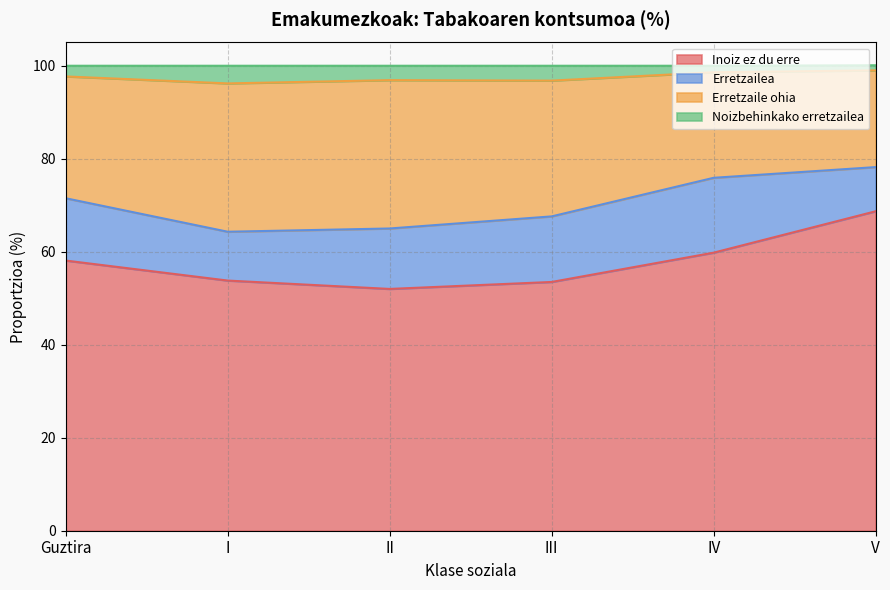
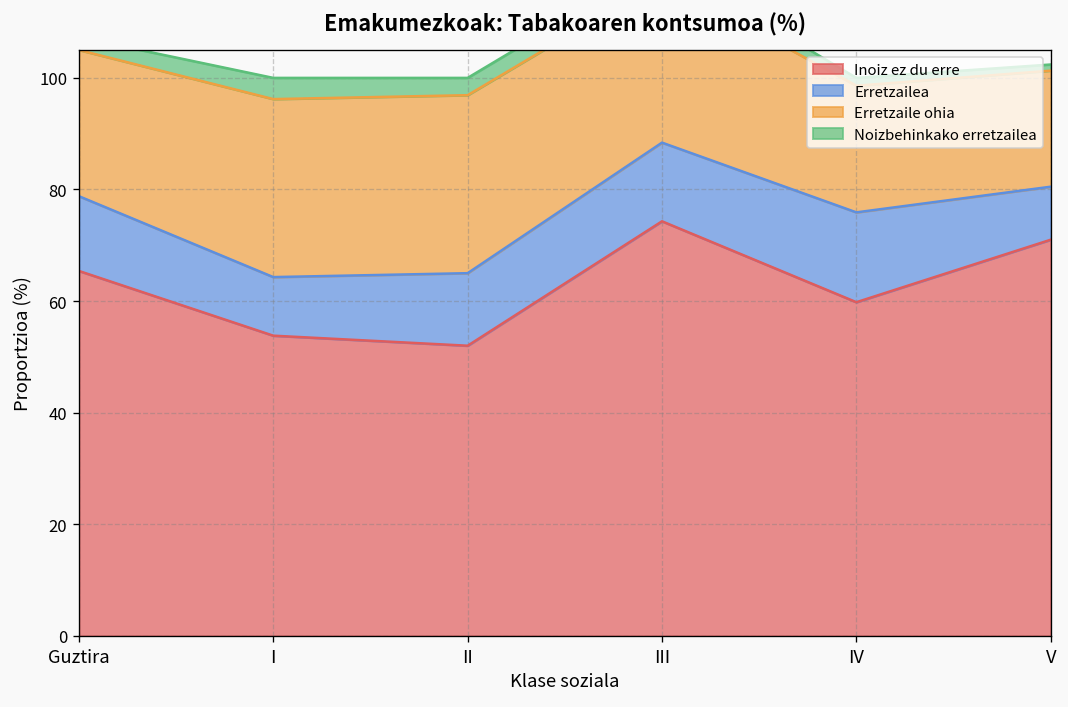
  {
    "Inoiz ez du erre": {
-     "Guztira": 58,
+     "Guztira": 65,
      "I": 54,
      "II": 52,
-     "III": 54,
+     "III": 74,
      "IV": 60,
-     "V": 69
+     "V": 71
    },
    "Erretzailea": {
      "Guztira": 13,
      "I": 11,
      "II": 13,
      "III": 14,
      "IV": 16,
      "V": 10
    },
    "Erretzaile ohia": {
      "Guztira": 26,
      "I": 32,
      "II": 32,
      "V": 21
    },
    "Noizbehinkako erretzailea": {
      "I": 4,
      "II": 3,
      "V": 1
    }
  }
